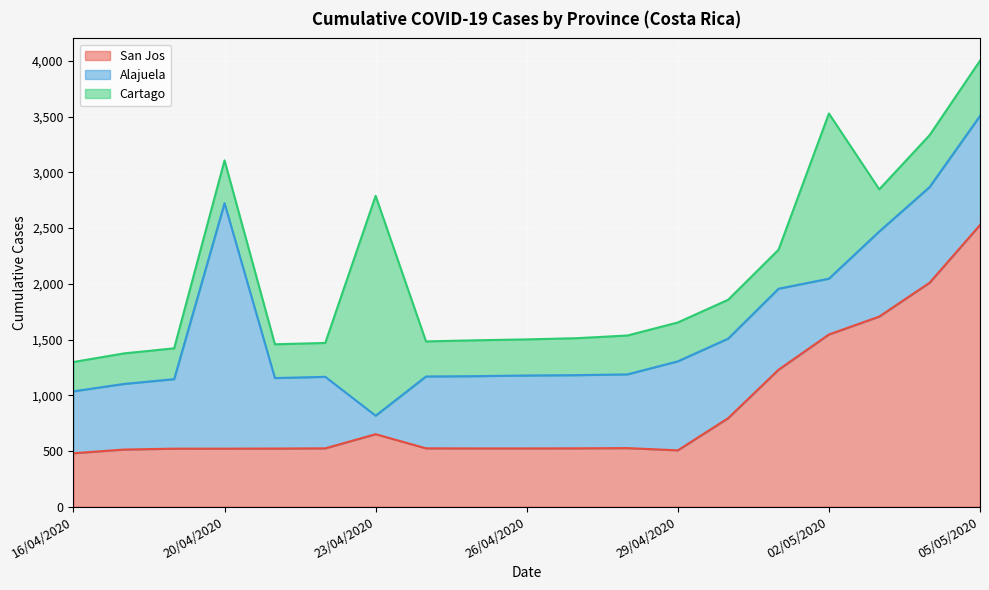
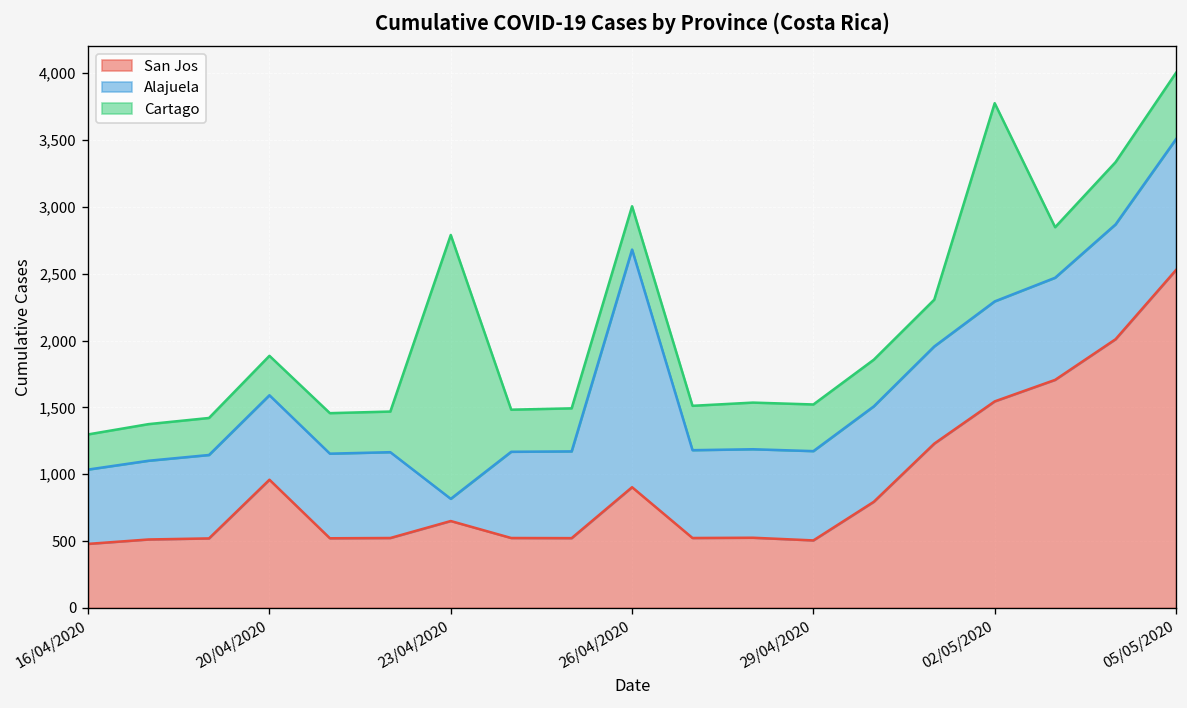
  {
    "San Jos": {
      "16/04/2020": "480",
-     "20/04/2020": "520",
+     "20/04/2020": "960",
      "23/04/2020": "650",
-     "26/04/2020": "520",
+     "26/04/2020": "900",
      "29/04/2020": "510",
      "02/05/2020": "1,550",
      "05/05/2020": "2,530"
    },
    "Alajuela": {
      "16/04/2020": "560",
-     "20/04/2020": "2,200",
+     "20/04/2020": "630",
      "23/04/2020": "170",
-     "26/04/2020": "660",
-     "29/04/2020": "800",
-     "02/05/2020": "500",
+     "26/04/2020": "1,780",
+     "29/04/2020": "670",
+     "02/05/2020": "750",
      "05/05/2020": "980"
    },
    "Cartago": {
      "16/04/2020": "260",
-     "20/04/2020": "380",
+     "20/04/2020": "300",
      "23/04/2020": "1,970",
      "26/04/2020": "320",
      "29/04/2020": "350",
      "02/05/2020": "1,480",
      "05/05/2020": "500"
    }
  }
